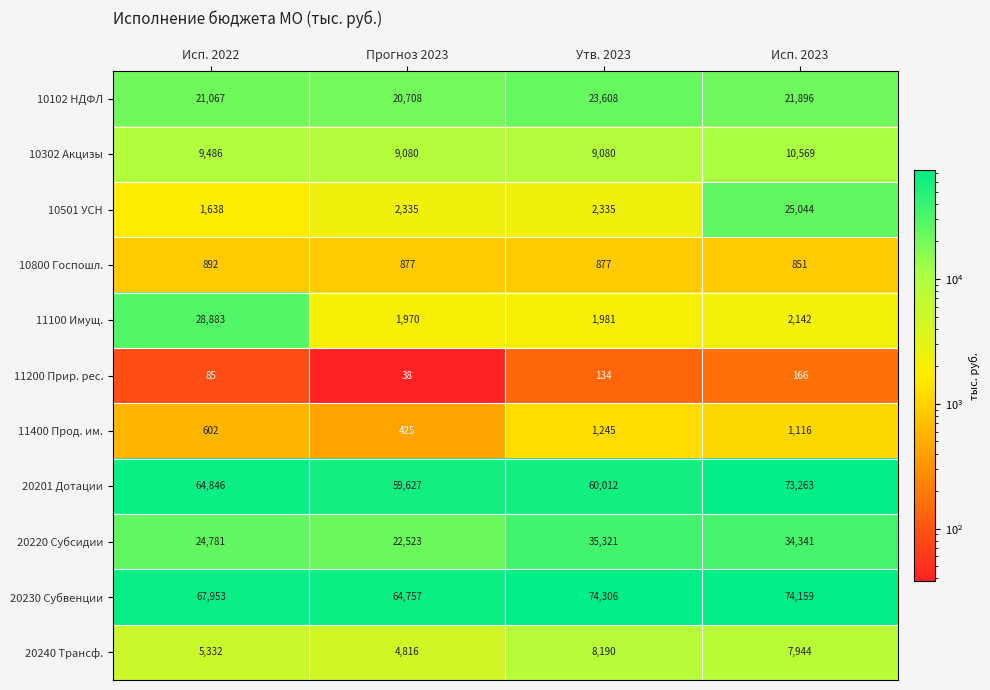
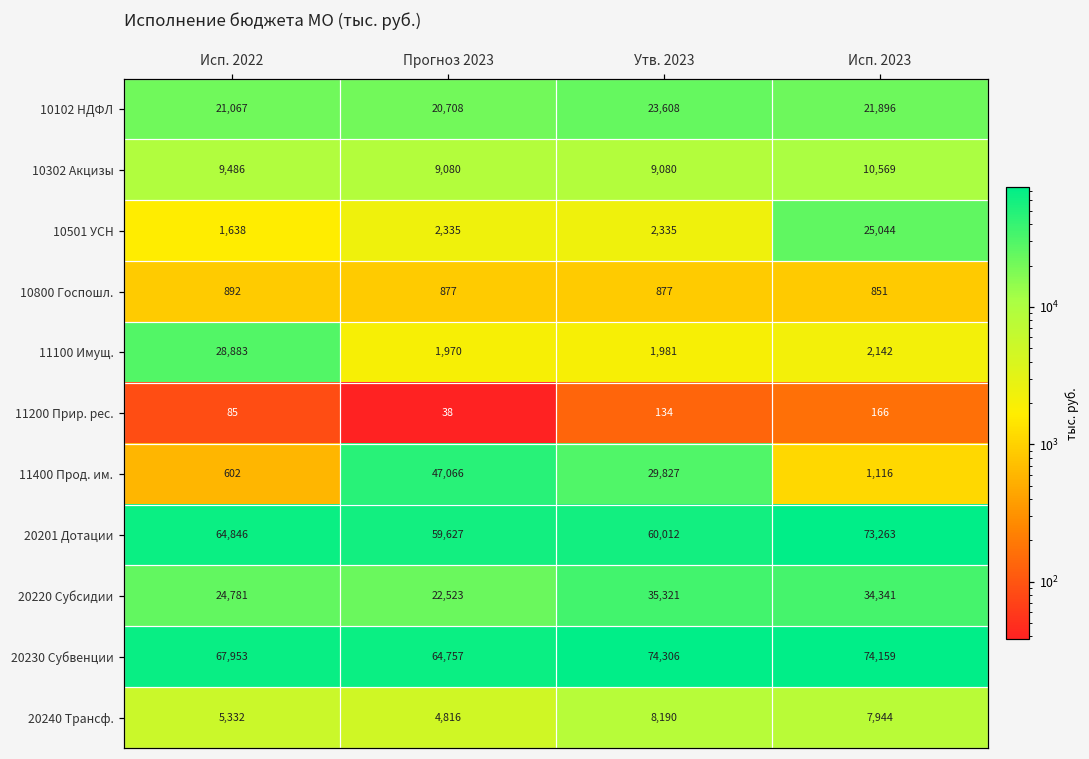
  {
    "10102 НДФЛ": {
      "Исп. 2022": "21,067",
      "Прогноз 2023": "20,708",
      "Утв. 2023": "23,608",
      "Исп. 2023": "21,896"
    },
    "10302 Акцизы": {
      "Исп. 2022": "9,486",
      "Прогноз 2023": "9,080",
      "Утв. 2023": "9,080",
      "Исп. 2023": "10,569"
    },
    "10501 УСН": {
      "Исп. 2022": "1,638",
      "Прогноз 2023": "2,335",
      "Утв. 2023": "2,335",
      "Исп. 2023": "25,044"
    },
    "10800 Госпошл.": {
      "Исп. 2022": "892",
      "Прогноз 2023": "877",
      "Утв. 2023": "877",
      "Исп. 2023": "851"
    },
    "11100 Имущ.": {
      "Исп. 2022": "28,883",
      "Прогноз 2023": "1,970",
      "Утв. 2023": "1,981",
      "Исп. 2023": "2,142"
    },
    "11200 Прир. рес.": {
      "Исп. 2022": "85",
      "Прогноз 2023": "38",
      "Утв. 2023": "134",
      "Исп. 2023": "166"
    },
    "11400 Прод. им.": {
      "Исп. 2022": "602",
-     "Прогноз 2023": "425",
-     "Утв. 2023": "1,245",
+     "Прогноз 2023": "47,066",
+     "Утв. 2023": "29,827",
      "Исп. 2023": "1,116"
    },
    "20201 Дотации": {
      "Исп. 2022": "64,846",
      "Прогноз 2023": "59,627",
      "Утв. 2023": "60,012",
      "Исп. 2023": "73,263"
    },
    "20220 Субсидии": {
      "Исп. 2022": "24,781",
      "Прогноз 2023": "22,523",
      "Утв. 2023": "35,321",
      "Исп. 2023": "34,341"
    },
    "20230 Субвенции": {
      "Исп. 2022": "67,953",
      "Прогноз 2023": "64,757",
      "Утв. 2023": "74,306",
      "Исп. 2023": "74,159"
    },
    "20240 Трансф.": {
      "Исп. 2022": "5,332",
      "Прогноз 2023": "4,816",
      "Утв. 2023": "8,190",
      "Исп. 2023": "7,944"
    }
  }
